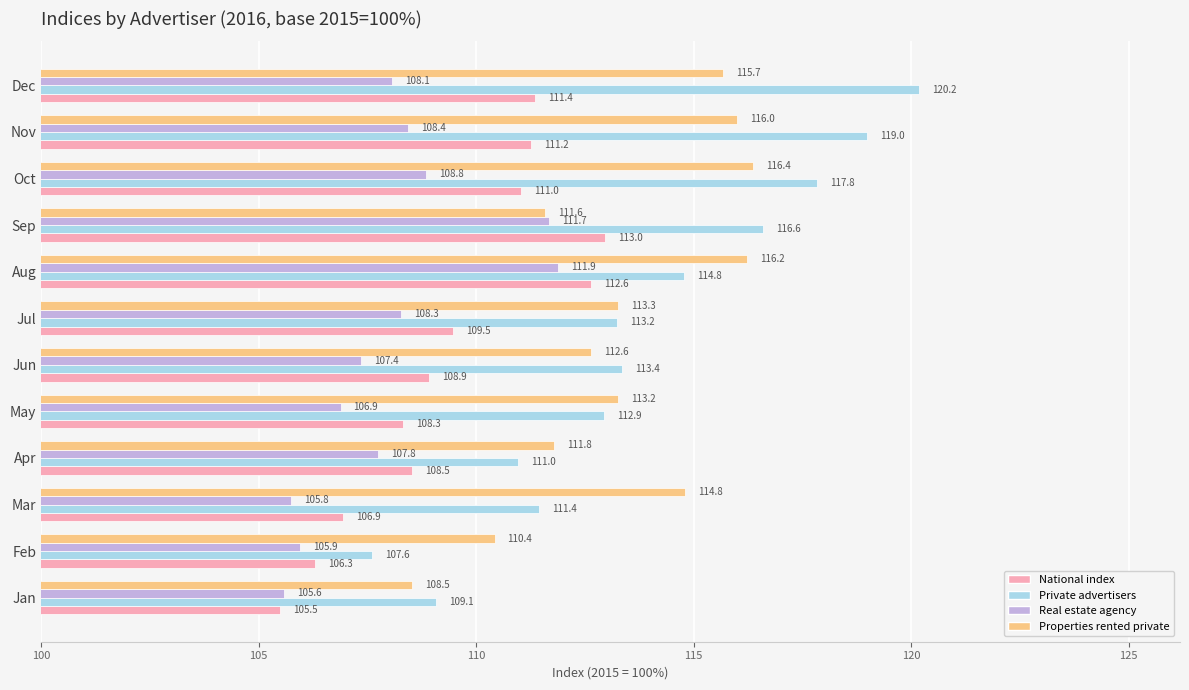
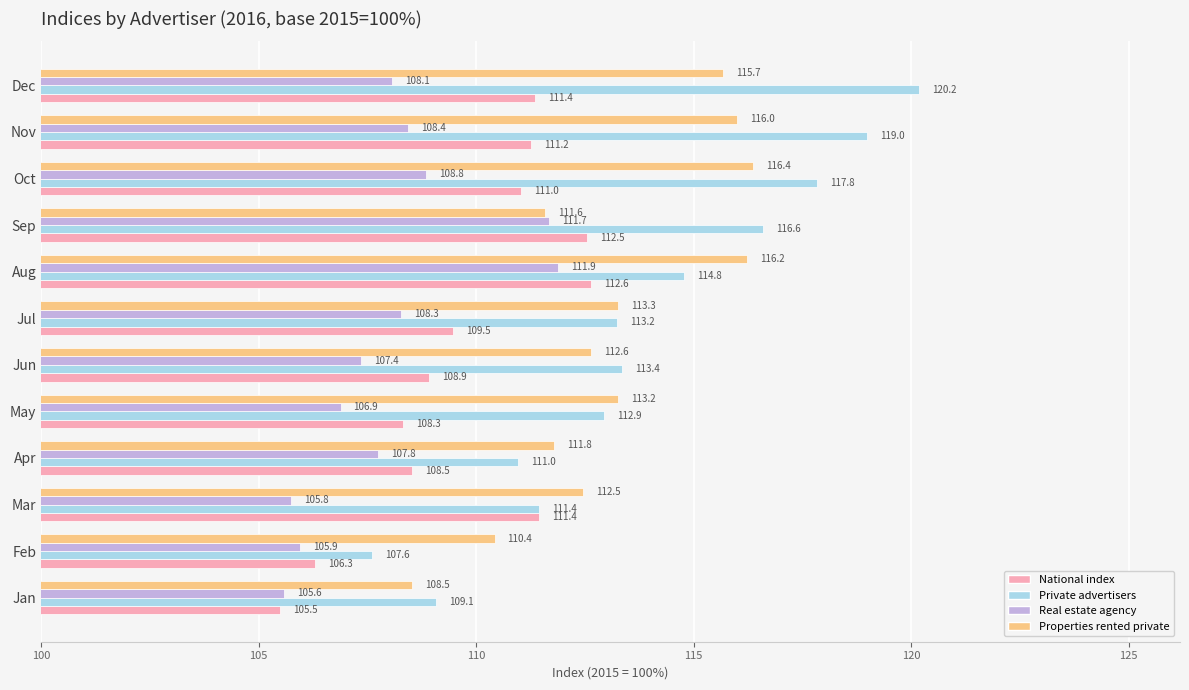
  {
    "National index": {
      "Dec": 111.4,
      "Nov": 111.2,
      "Oct": 111.0,
-     "Sep": 113.0,
+     "Sep": 112.5,
      "Aug": 112.6,
      "Jul": 109.5,
      "Jun": 108.9,
      "May": 108.3,
      "Apr": 108.5,
-     "Mar": 106.9,
+     "Mar": 111.4,
      "Feb": 106.3,
      "Jan": 105.5
    },
    "Properties rented private": {
      "Dec": 115.7,
      "Nov": 116.0,
      "Oct": 116.4,
      "Sep": 111.6,
      "Aug": 116.2,
      "Jul": 113.3,
      "Jun": 112.6,
      "May": 113.2,
      "Apr": 111.8,
-     "Mar": 114.8,
+     "Mar": 112.5,
      "Feb": 110.4,
      "Jan": 108.5
    }
  }
